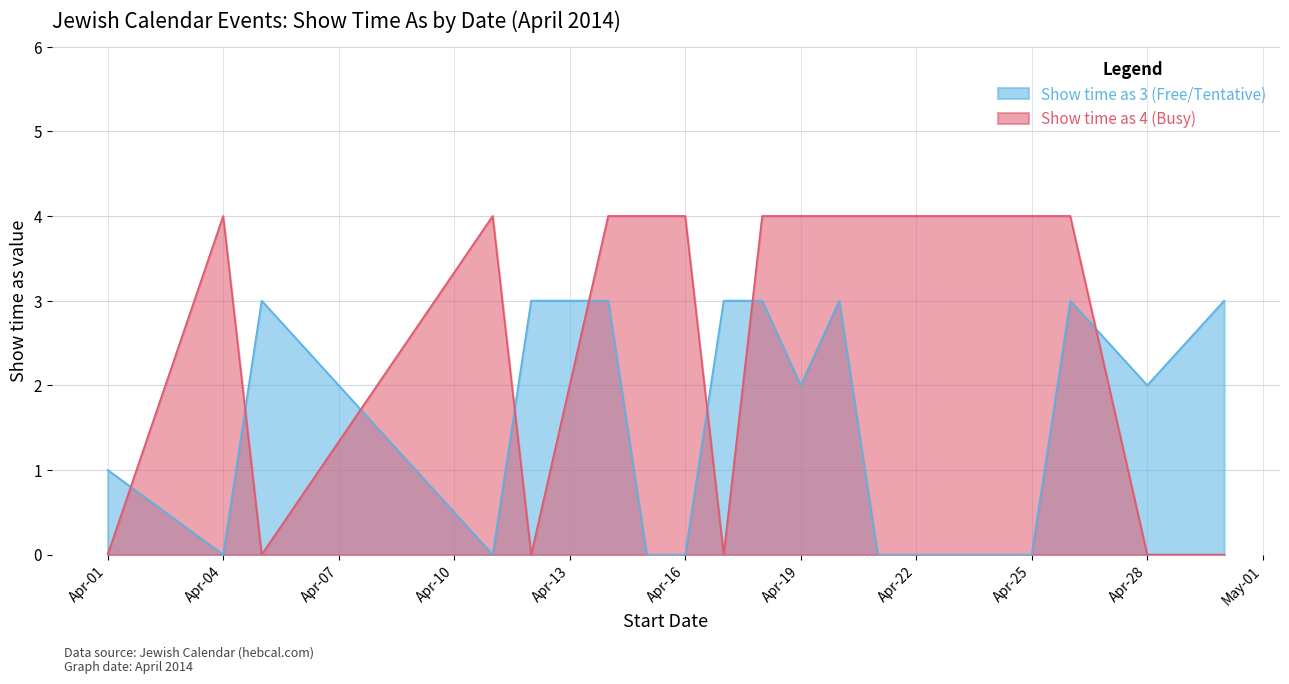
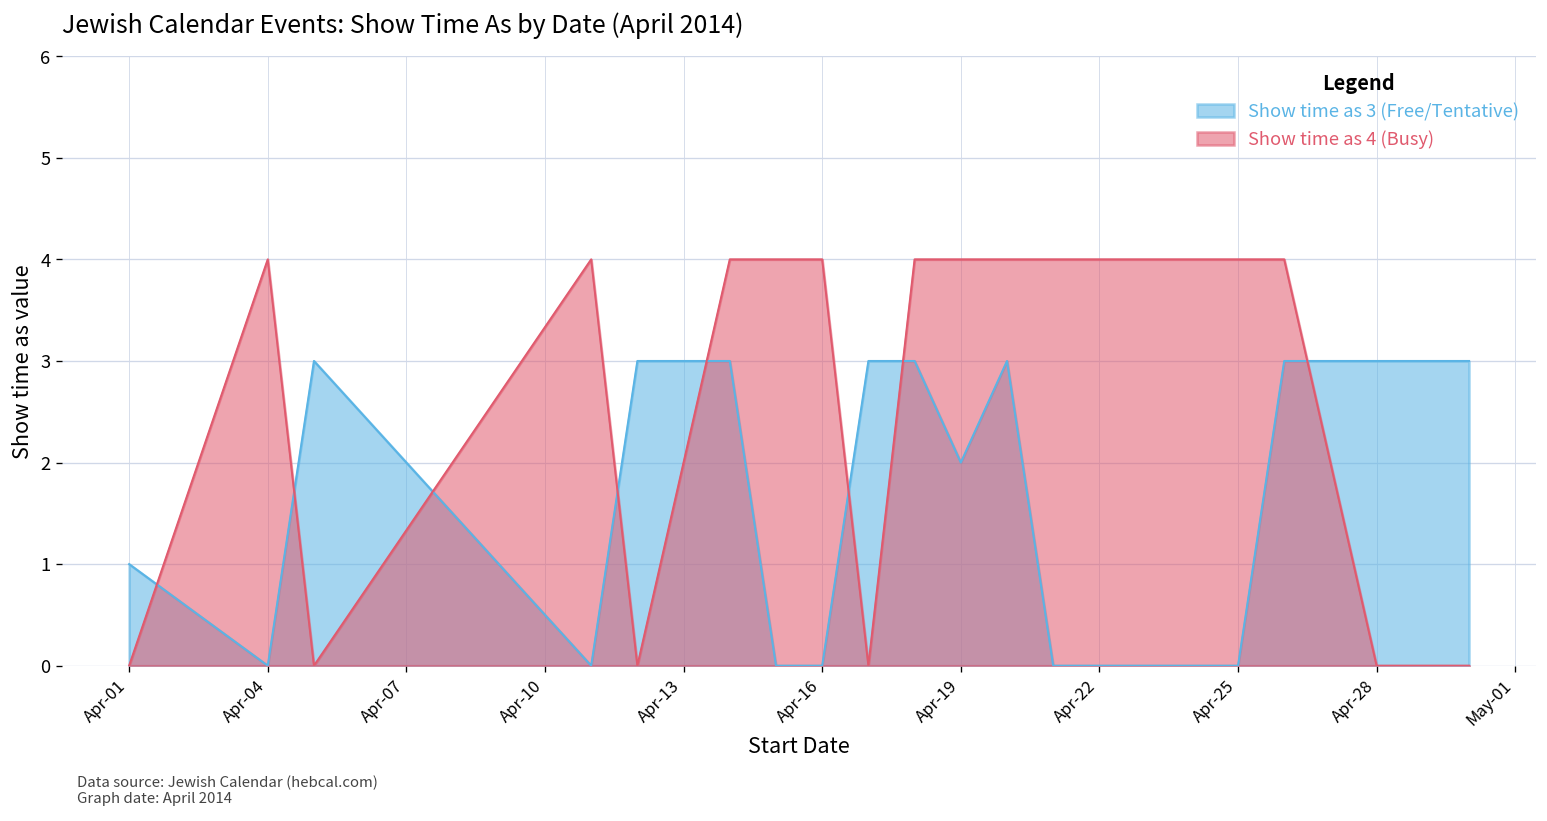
  {
    "Show time as 3 (Free/Tentative)": {
      "Apr-01": 1,
      "Apr-04": 0,
      "Apr-16": 0,
      "Apr-19": 2,
      "Apr-22": 0,
      "Apr-25": 0,
-     "Apr-28": 2
+     "Apr-28": 3
    },
    "Show time as 4 (Busy)": {
      "Apr-01": 0,
      "Apr-04": 4,
      "Apr-16": 4,
      "Apr-19": 4,
      "Apr-22": 4,
      "Apr-25": 4,
      "Apr-28": 0
    }
  }
